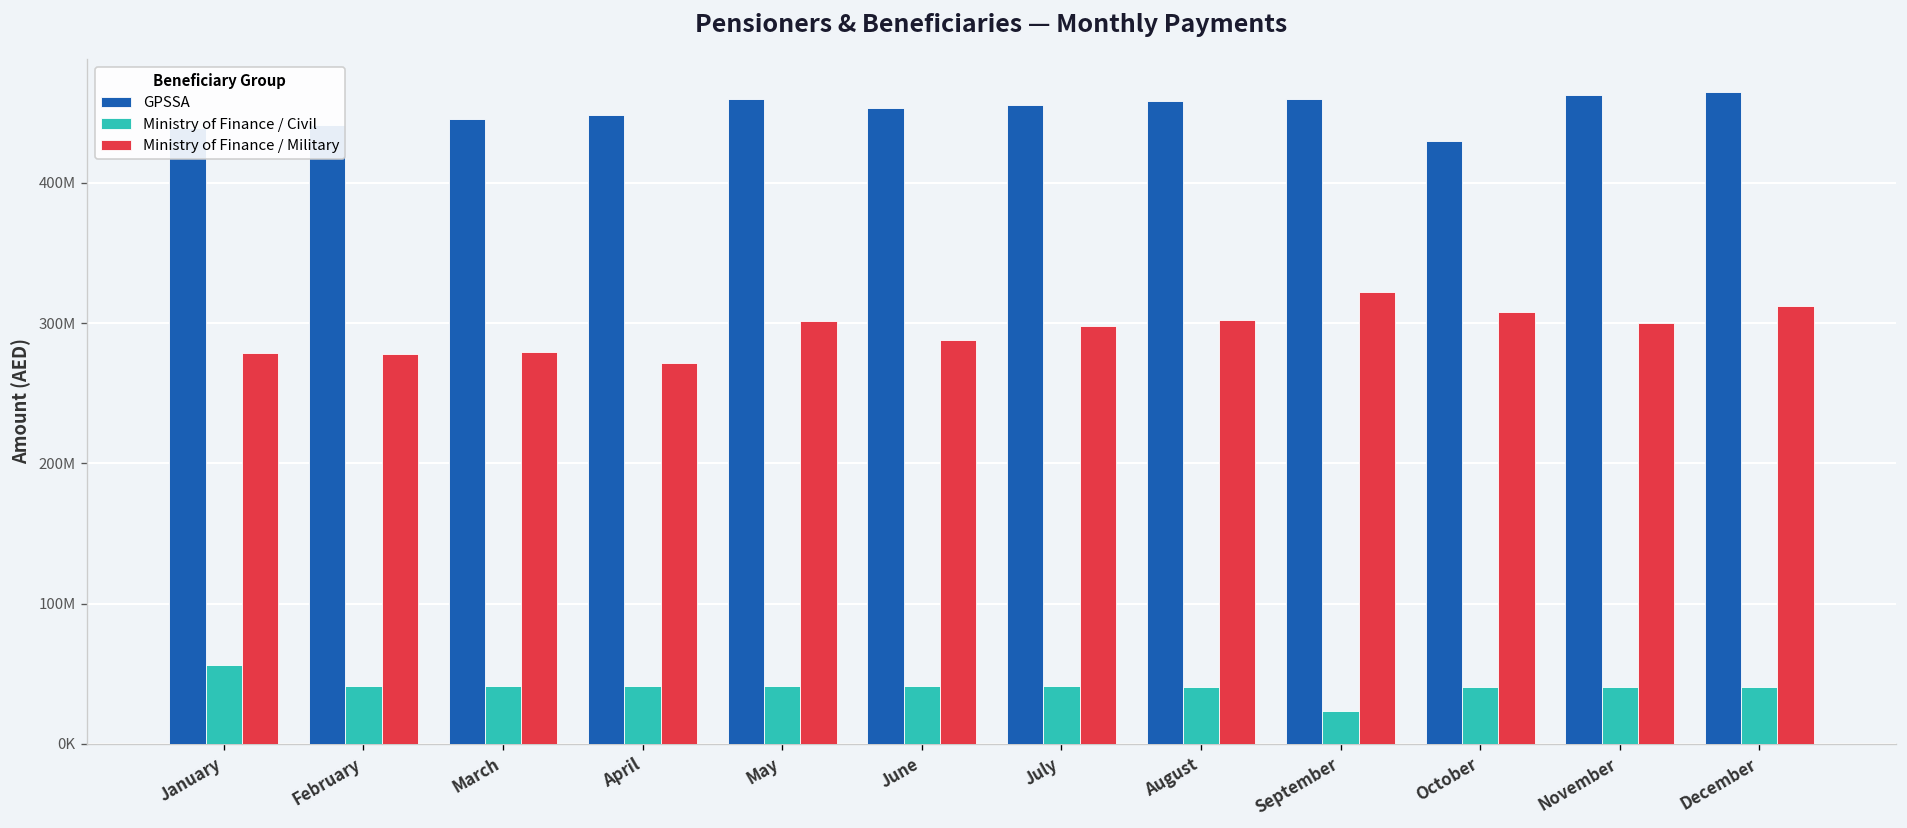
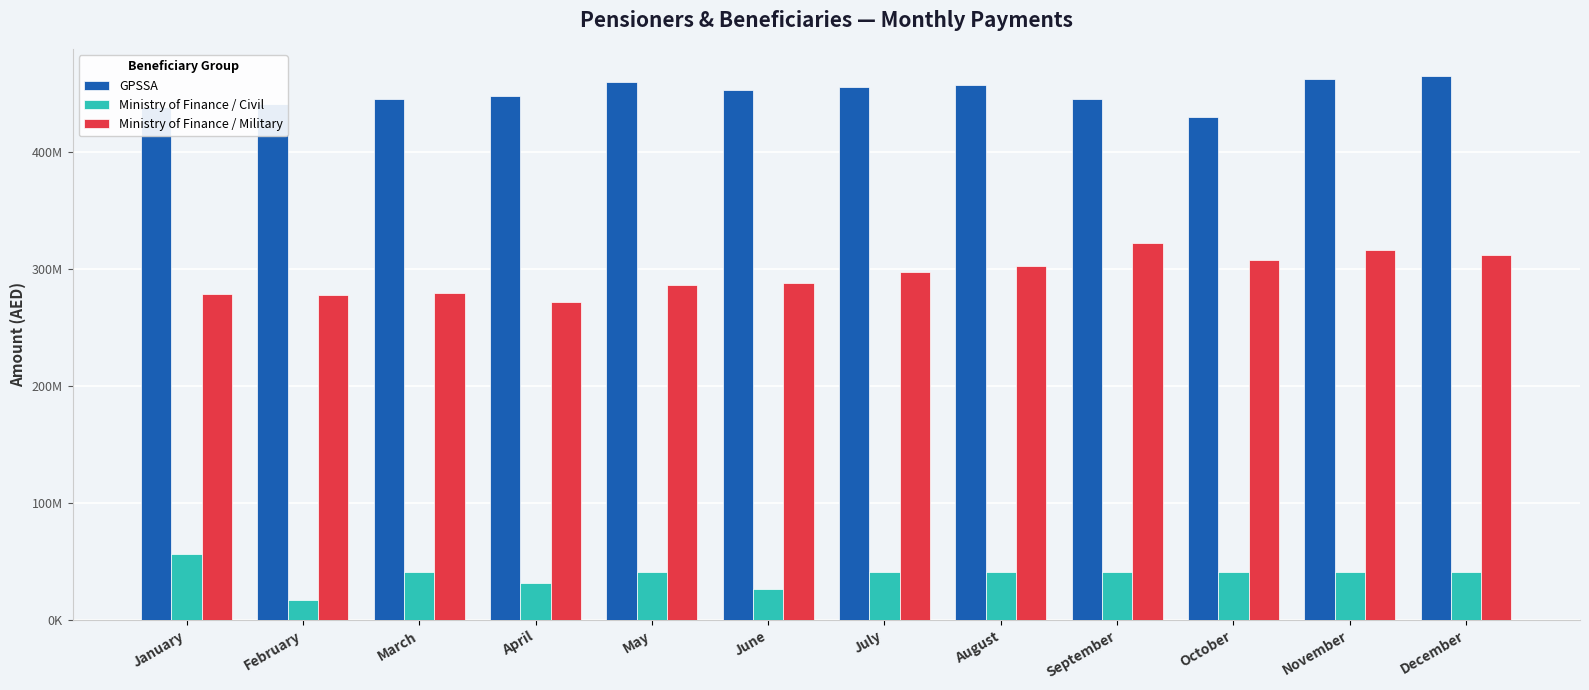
  {
    "GPSSA": {
      "March": 446000000,
      "April": 448000000,
      "May": 460000000,
      "June": 454000000,
      "July": 456000000,
      "August": 458000000,
-     "September": 460000000,
+     "September": 446000000,
      "October": 430000000,
      "November": 463000000,
      "December": 465000000
    },
    "Ministry of Finance / Civil": {
      "January": 56000000,
-     "February": 41000000,
+     "February": 17000000,
      "March": 41000000,
-     "April": 41000000,
+     "April": 32000000,
      "May": 41000000,
-     "June": 41000000,
+     "June": 27000000,
      "July": 41000000,
      "August": 41000000,
-     "September": 23000000,
+     "September": 41000000,
      "October": 41000000,
      "November": 41000000,
      "December": 41000000
    },
    "Ministry of Finance / Military": {
      "January": 279000000,
      "February": 278000000,
      "March": 280000000,
      "April": 272000000,
-     "May": 302000000,
+     "May": 286000000,
      "June": 288000000,
      "July": 298000000,
      "August": 302000000,
      "September": 322000000,
      "October": 308000000,
-     "November": 300000000,
+     "November": 316000000,
      "December": 312000000
    }
  }
